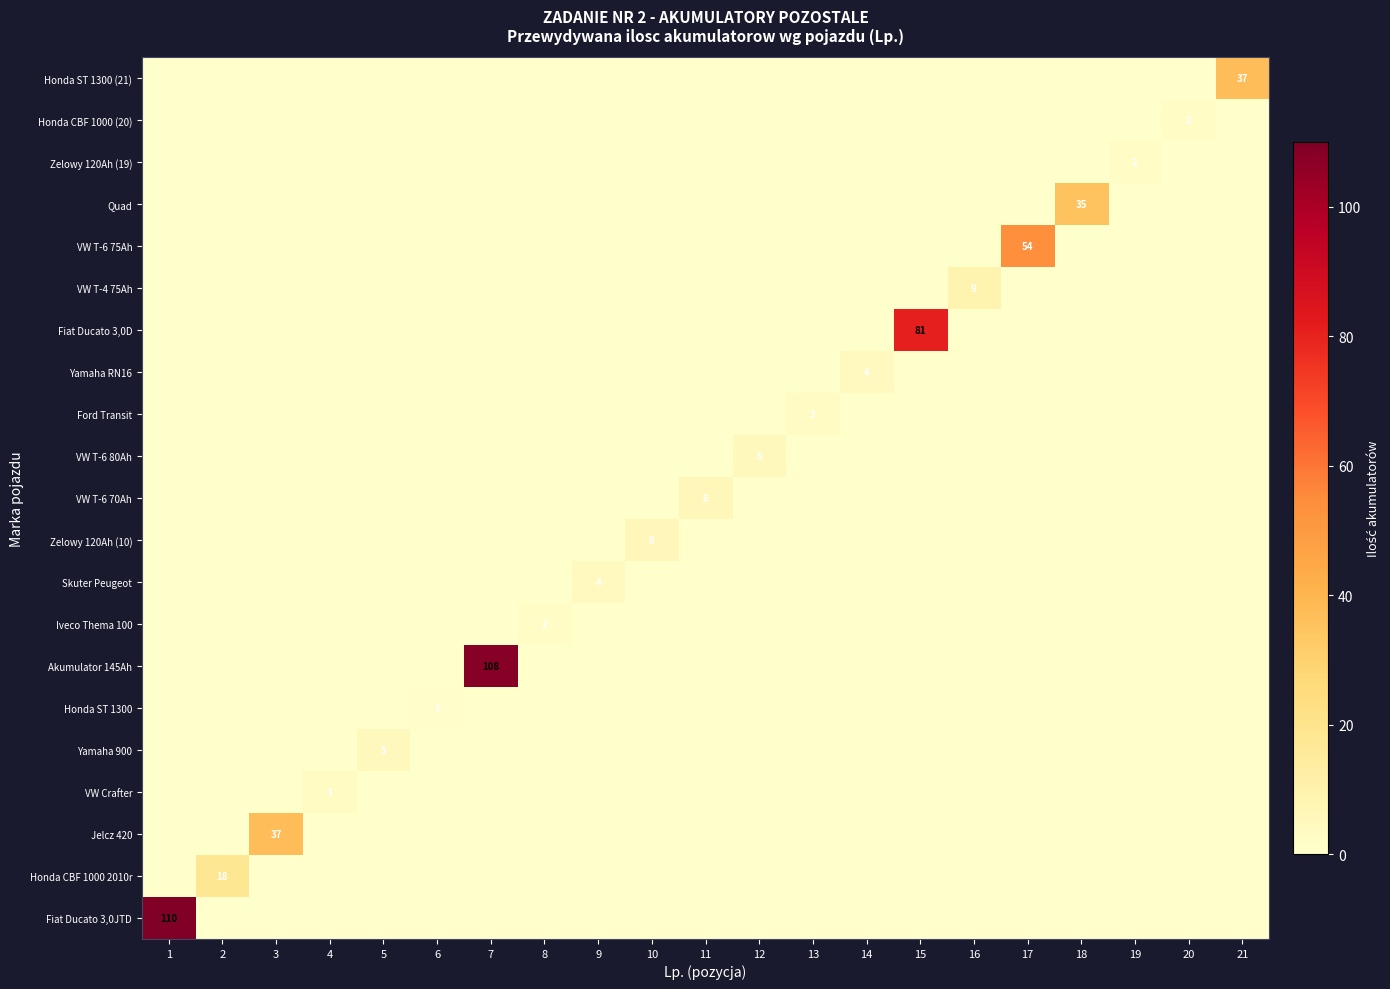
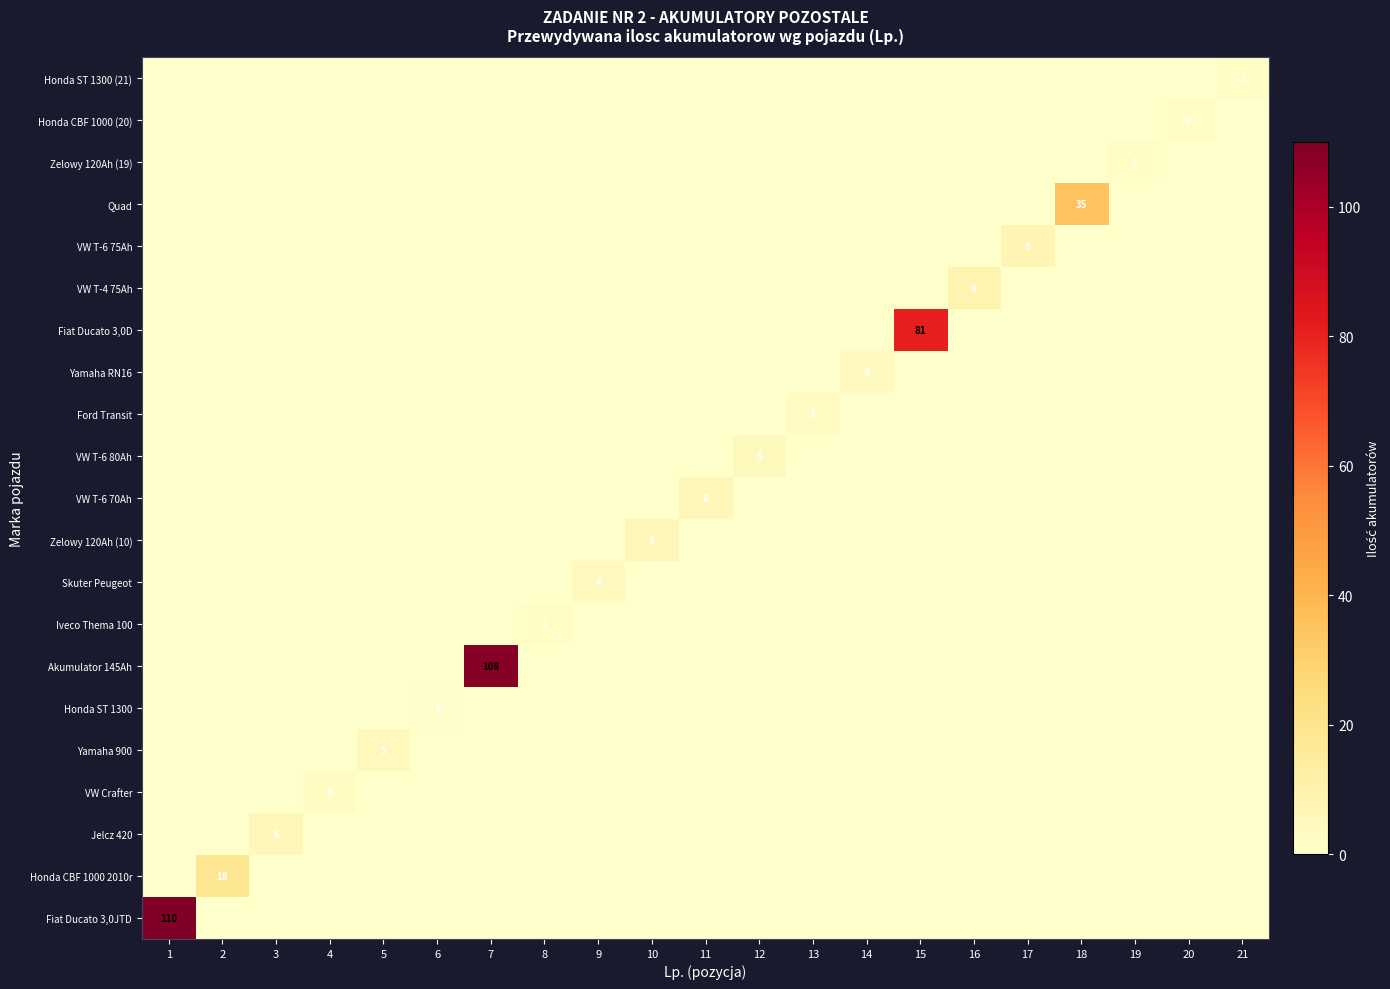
  {
    "Honda ST 1300 (21)": {
-     "21": 37
+     "21": 2
    },
    "Honda CBF 1000 (20)": {
      "20": 2
    },
    "Zelowy 120Ah (19)": {
      "19": 2
    },
    "Quad": {
      "18": 35
    },
    "VW T-6 75Ah": {
-     "17": 54
+     "17": 8
    },
    "VW T-4 75Ah": {
      "16": 9
    },
    "Fiat Ducato 3,0D": {
      "15": 81
    },
    "Yamaha RN16": {
      "14": 4
    },
    "Ford Transit": {
      "13": 3
    },
    "VW T-6 80Ah": {
      "12": 5
    },
    "VW T-6 70Ah": {
      "11": 6
    },
    "Zelowy 120Ah (10)": {
      "10": 6
    },
    "Skuter Peugeot": {
      "9": 4
    },
    "Iveco Thema 100": {
      "8": 2
    },
    "Akumulator 145Ah": {
      "7": 108
    },
    "Honda ST 1300": {
      "6": 1
    },
    "Yamaha 900": {
      "5": 5
    },
    "VW Crafter": {
      "4": 3
    },
    "Jelcz 420": {
-     "3": 37
+     "3": 6
    },
    "Honda CBF 1000 2010r": {
      "2": 18
    },
    "Fiat Ducato 3,0JTD": {
      "1": 110
    }
  }
